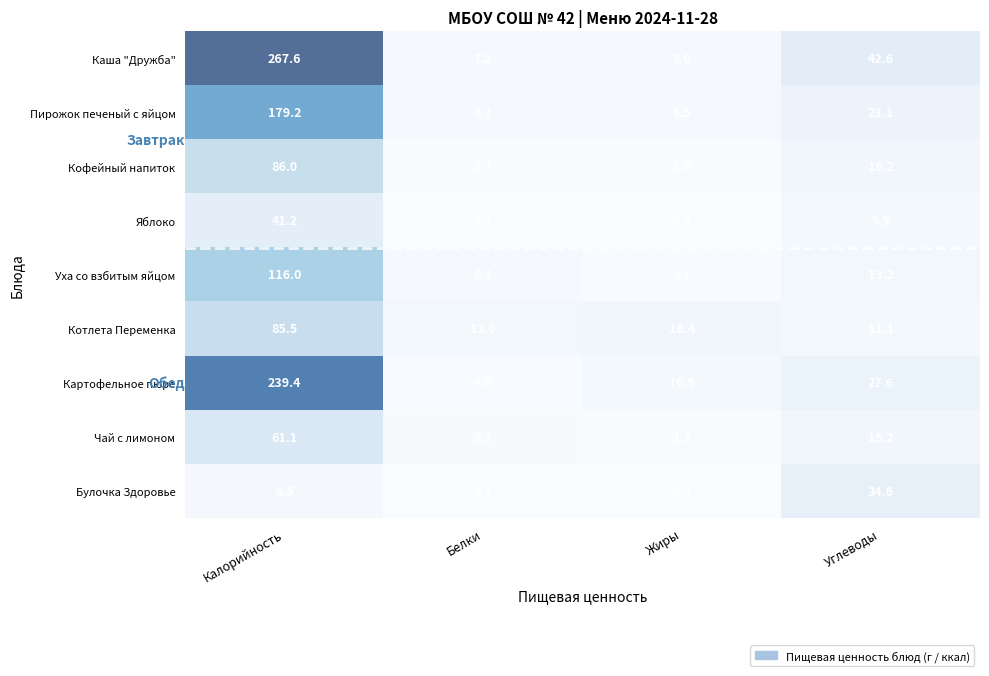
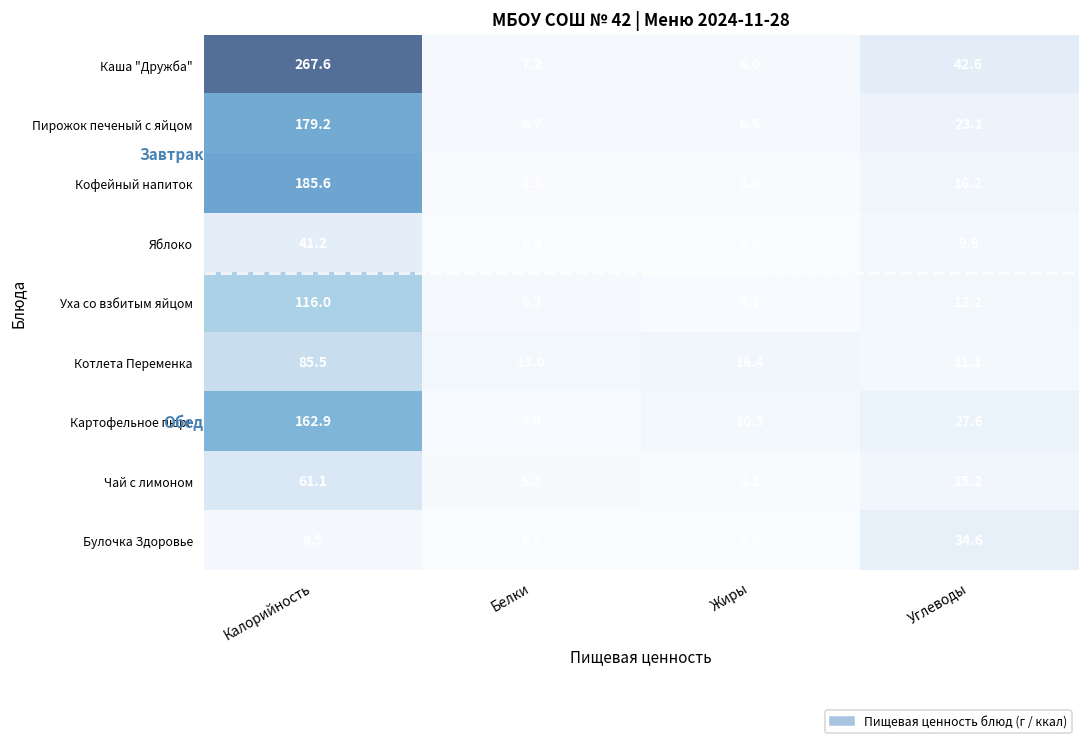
  {
    "Каша \"Дружба\"": {
      "Калорийность": 267.6
    },
    "Пирожок печеный с яйцом": {
      "Калорийность": 179.2
    },
    "Кофейный напиток": {
-     "Калорийность": 86.0
+     "Калорийность": 185.6
    },
    "Уха со взбитым яйцом": {
      "Калорийность": 116.0
    },
    "Котлета Переменка": {
      "Калорийность": 85.5
    },
    "Картофельное пюре": {
-     "Калорийность": 239.4
+     "Калорийность": 162.9
    }
  }
